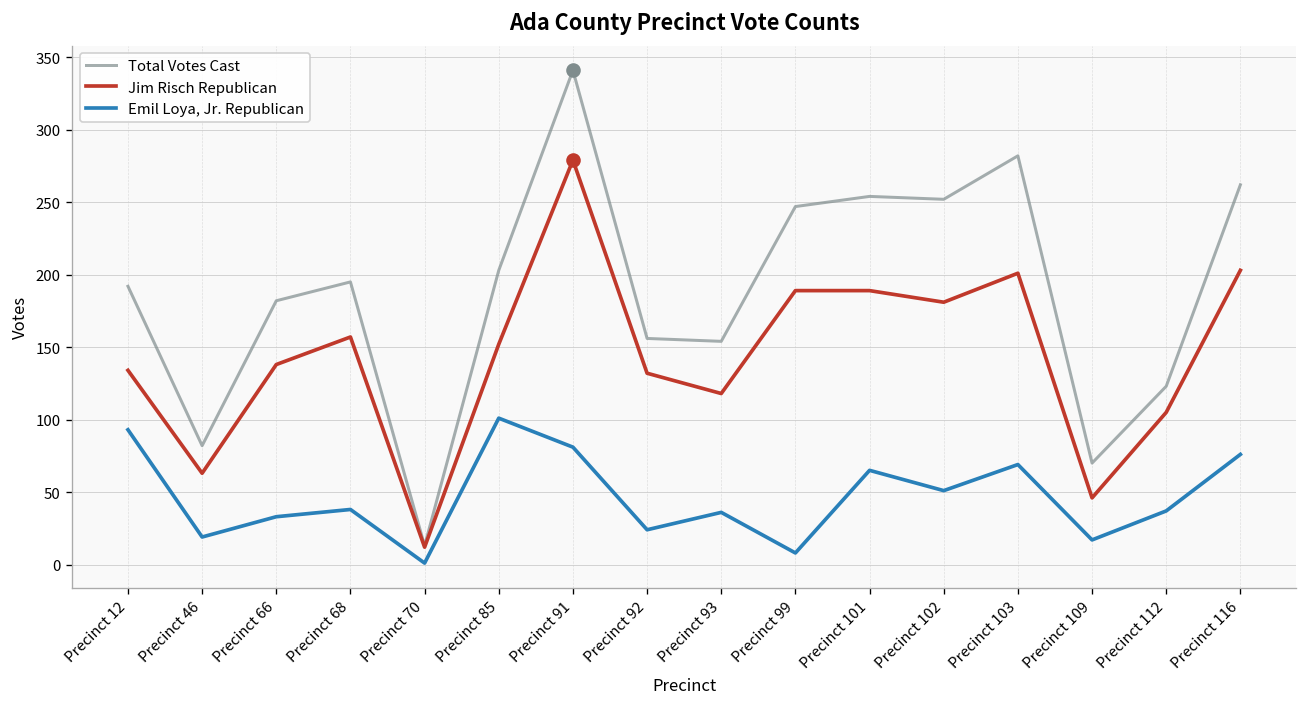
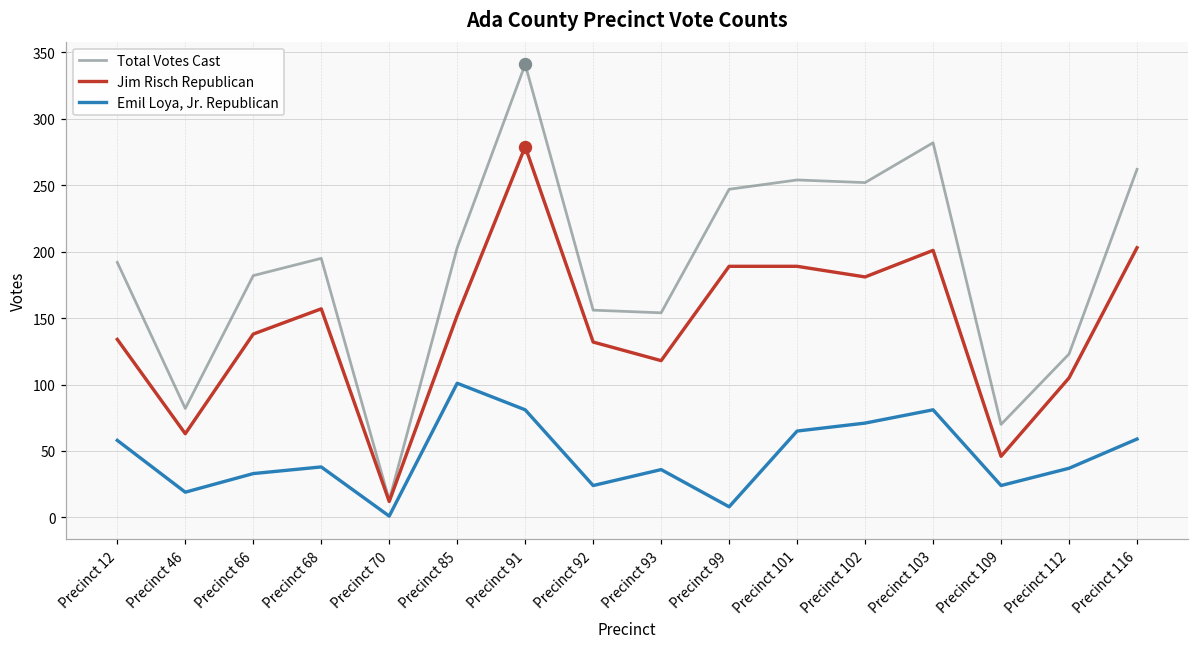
  {
    "Emil Loya, Jr. Republican": {
-     "Precinct 12": 93,
+     "Precinct 12": 58,
      "Precinct 46": 19,
      "Precinct 66": 33,
      "Precinct 68": 38,
      "Precinct 70": 1,
      "Precinct 85": 101,
      "Precinct 91": 81,
      "Precinct 92": 24,
      "Precinct 93": 36,
      "Precinct 99": 8,
      "Precinct 101": 65,
-     "Precinct 102": 51,
-     "Precinct 103": 69,
-     "Precinct 109": 17,
+     "Precinct 102": 71,
+     "Precinct 103": 81,
+     "Precinct 109": 24,
      "Precinct 112": 37,
-     "Precinct 116": 76
+     "Precinct 116": 59
    }
  }
